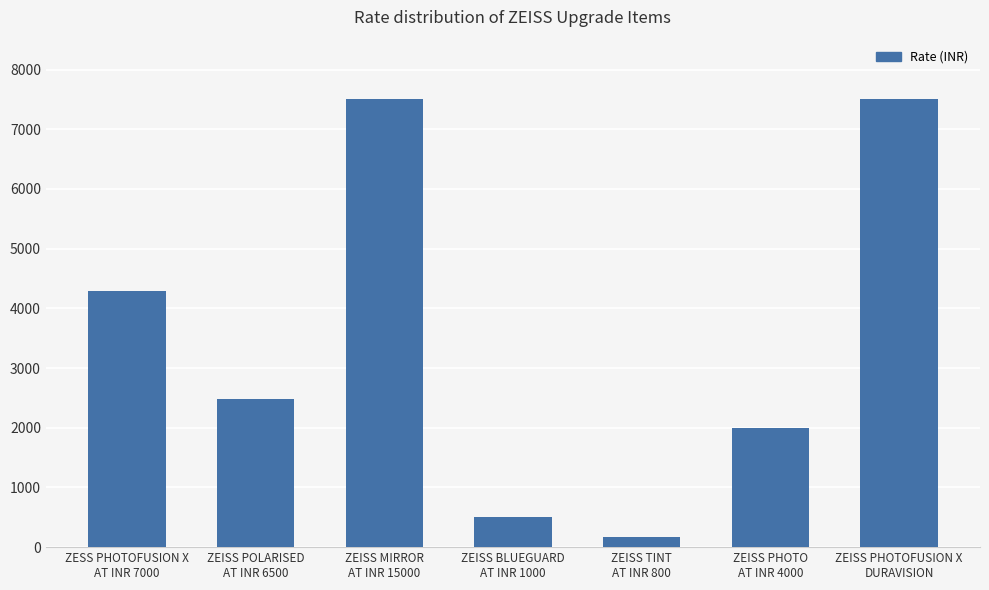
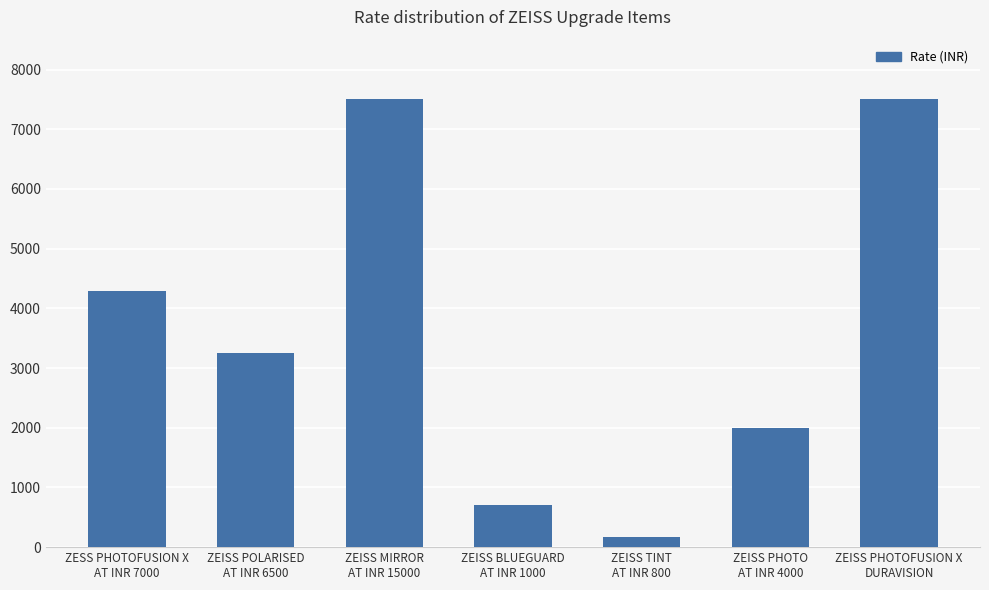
  {
    "ZESS PHOTOFUSION X AT INR 7000": 4300,
-   "ZEISS POLARISED AT INR 6500": 2500,
+   "ZEISS POLARISED AT INR 6500": 3300,
    "ZEISS MIRROR AT INR 15000": 7500,
-   "ZEISS BLUEGUARD AT INR 1000": 500,
+   "ZEISS BLUEGUARD AT INR 1000": 700,
    "ZEISS TINT AT INR 800": 200,
    "ZEISS PHOTO AT INR 4000": 2000,
    "ZEISS PHOTOFUSION X DURAVISION": 7500
  }
